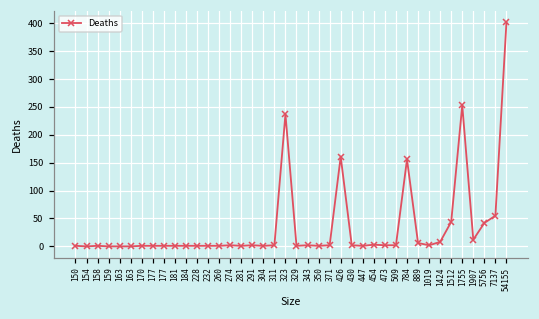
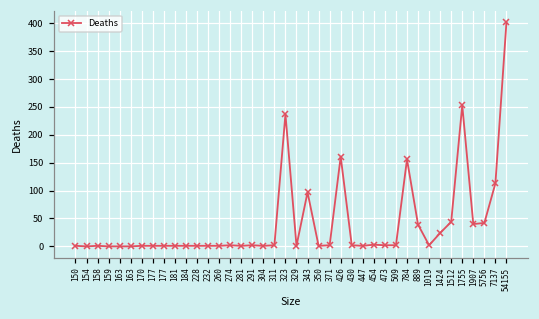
  {
    "150": 0,
    "154": 0,
    "158": 0,
    "159": 0,
    "170": 0,
    "181": 0,
    "184": 0,
    "228": 0,
    "232": 0,
    "260": 0,
    "274": 0,
    "281": 0,
    "291": 0,
    "304": 0,
    "311": 0,
    "323": 240,
    "329": 0,
-   "343": 0,
+   "343": 100,
    "350": 0,
    "371": 0,
    "426": 160,
    "430": 0,
    "447": 0,
    "454": 0,
    "473": 0,
    "509": 0,
    "784": 160,
-   "889": 10,
+   "889": 40,
    "1019": 0,
-   "1424": 10,
+   "1424": 20,
    "1512": 40,
    "1755": 250,
-   "1907": 10,
+   "1907": 40,
    "5756": 40,
-   "7137": 60,
+   "7137": 110,
    "54155": 400
  }
